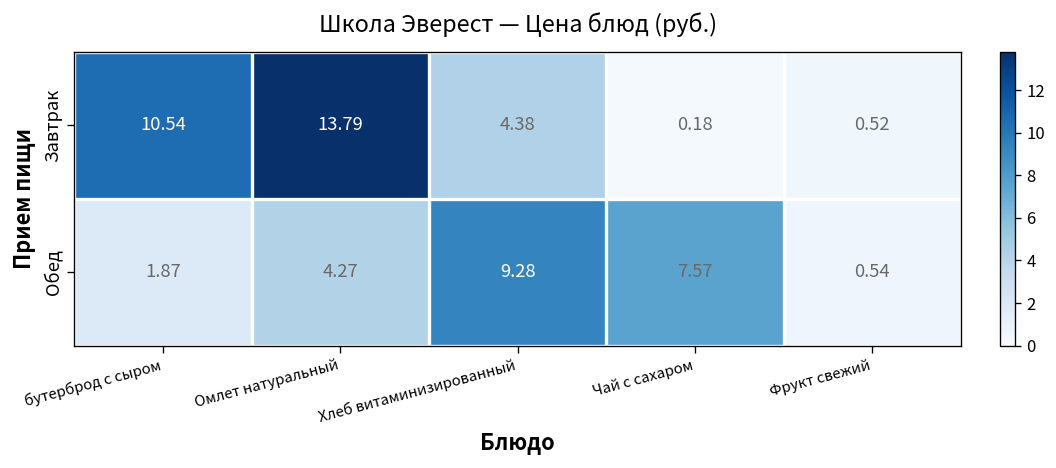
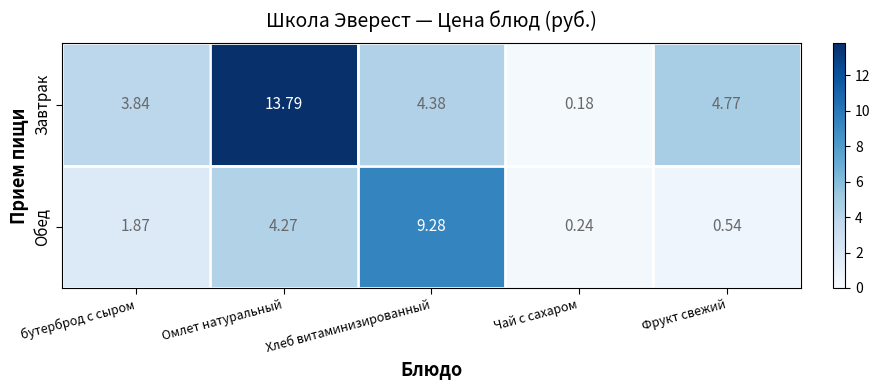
  {
    "Завтрак": {
-     "бутерброд с сыром": 10.54,
+     "бутерброд с сыром": 3.84,
      "Омлет натуральный": 13.79,
      "Хлеб витаминизированный": 4.38,
      "Чай с сахаром": 0.18,
-     "Фрукт свежий": 0.52
+     "Фрукт свежий": 4.77
    },
    "Обед": {
      "бутерброд с сыром": 1.87,
      "Омлет натуральный": 4.27,
      "Хлеб витаминизированный": 9.28,
-     "Чай с сахаром": 7.57,
+     "Чай с сахаром": 0.24,
      "Фрукт свежий": 0.54
    }
  }
